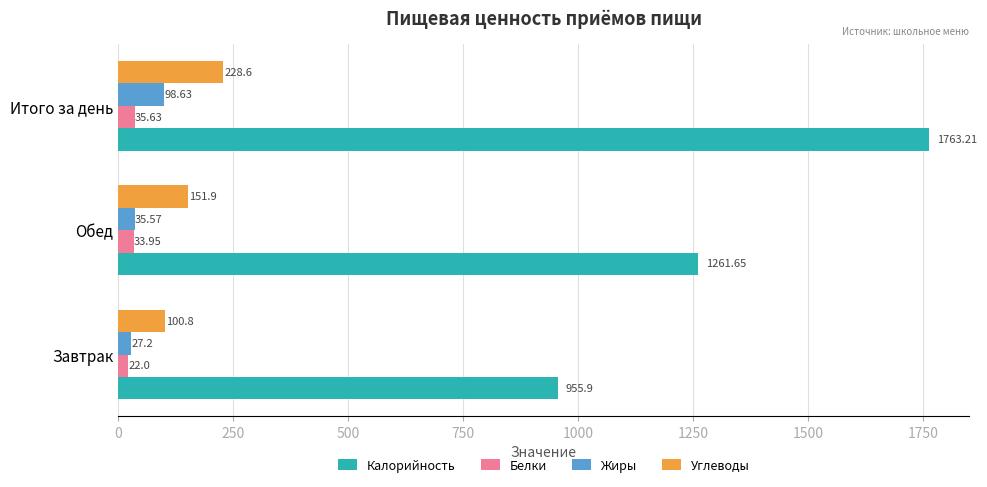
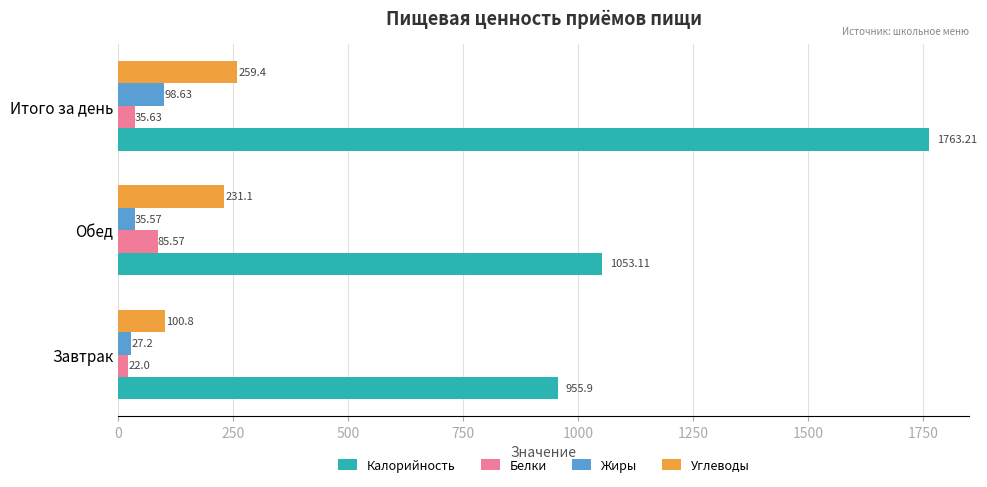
  {
    "Калорийность": {
      "Итого за день": 1763.21,
-     "Обед": 1261.65,
+     "Обед": 1053.11,
      "Завтрак": 955.9
    },
    "Белки": {
      "Итого за день": 35.63,
-     "Обед": 33.95,
+     "Обед": 85.57,
      "Завтрак": 22.0
    },
    "Жиры": {
      "Итого за день": 98.63,
      "Обед": 35.57,
      "Завтрак": 27.2
    },
    "Углеводы": {
-     "Итого за день": 228.6,
-     "Обед": 151.9,
+     "Итого за день": 259.4,
+     "Обед": 231.1,
      "Завтрак": 100.8
    }
  }
